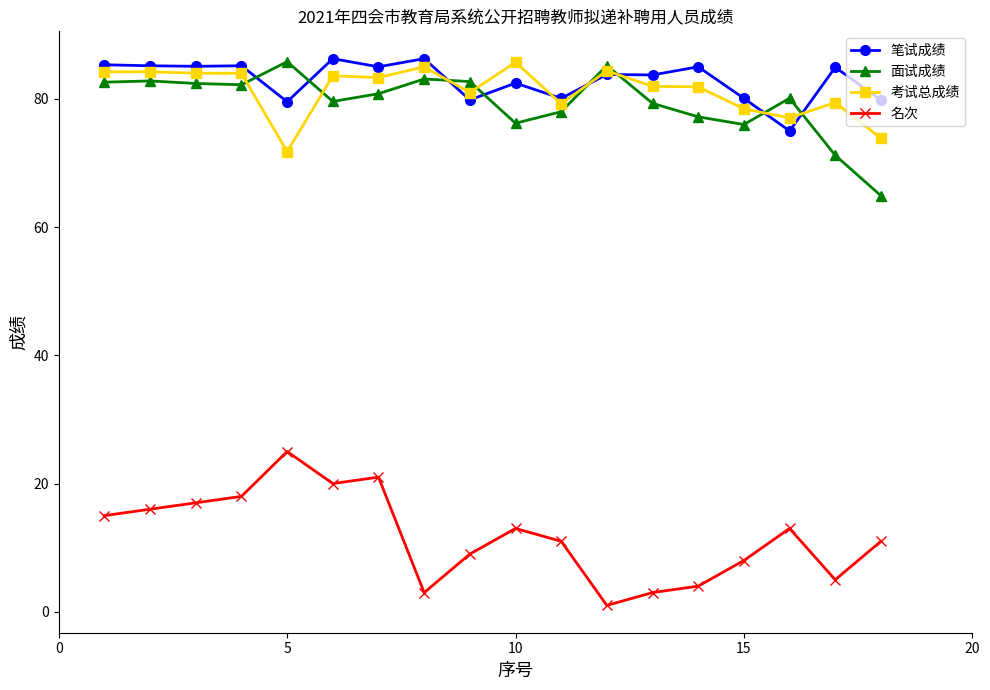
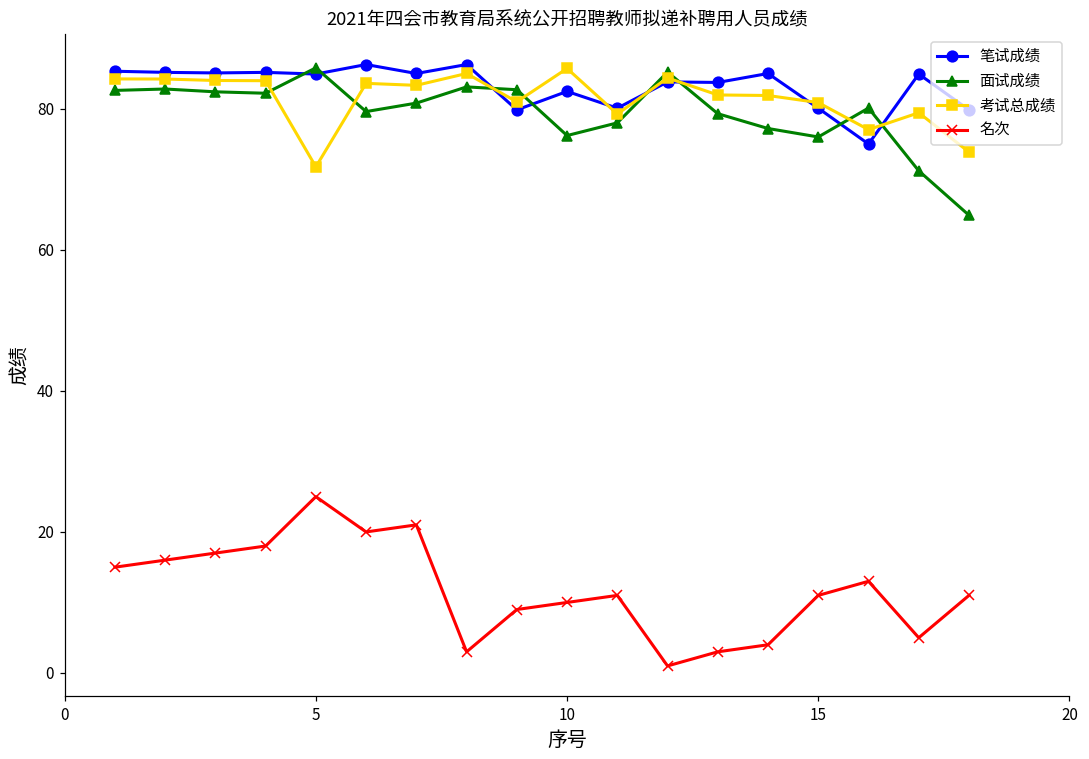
  {
    "笔试成绩": {
-     "5": 80,
+     "5": 85,
      "10": 82,
      "15": 80
    },
    "面试成绩": {
      "5": 86,
      "10": 76,
      "15": 76
    },
    "考试总成绩": {
      "5": 72,
      "10": 86,
-     "15": 78
+     "15": 81
    },
    "名次": {
      "5": 25,
-     "10": 13,
-     "15": 8
+     "10": 10,
+     "15": 11
    }
  }
